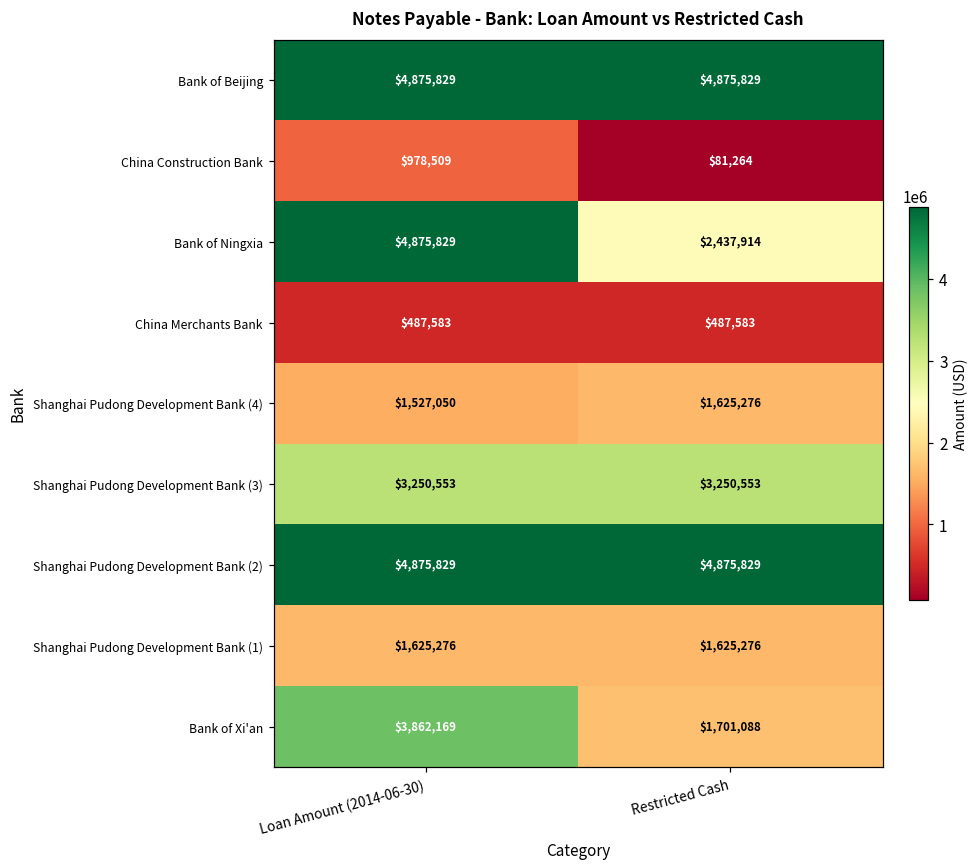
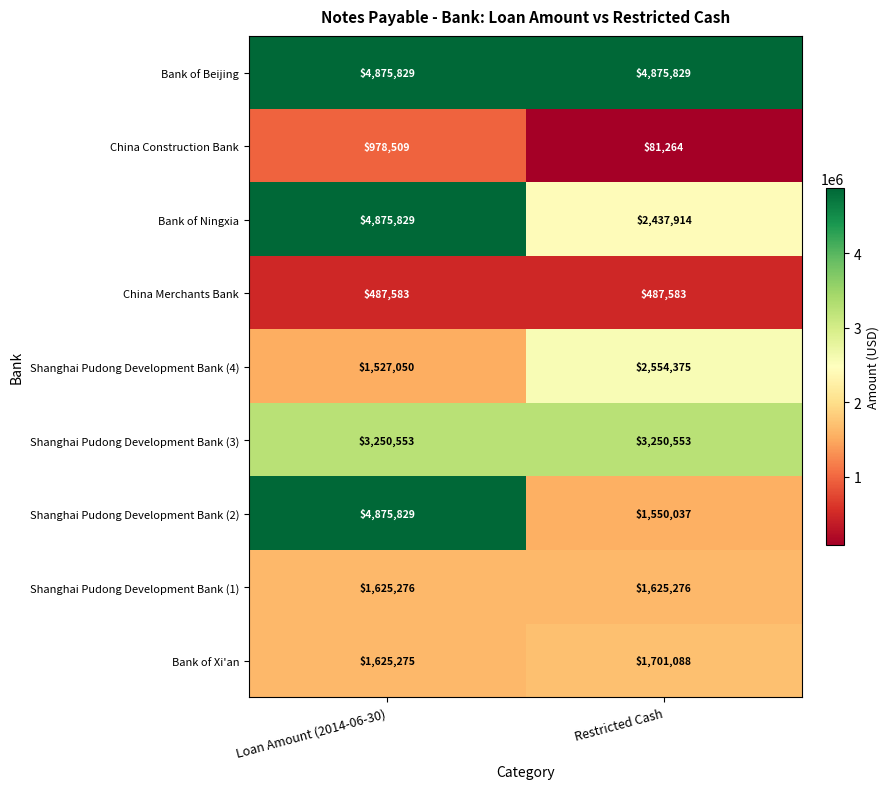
  {
    "Bank of Beijing": {
      "Loan Amount (2014-06-30)": "$4,875,829",
      "Restricted Cash": "$4,875,829"
    },
    "China Construction Bank": {
      "Loan Amount (2014-06-30)": "$978,509",
      "Restricted Cash": "$81,264"
    },
    "Bank of Ningxia": {
      "Loan Amount (2014-06-30)": "$4,875,829",
      "Restricted Cash": "$2,437,914"
    },
    "China Merchants Bank": {
      "Loan Amount (2014-06-30)": "$487,583",
      "Restricted Cash": "$487,583"
    },
    "Shanghai Pudong Development Bank (4)": {
      "Loan Amount (2014-06-30)": "$1,527,050",
-     "Restricted Cash": "$1,625,276"
+     "Restricted Cash": "$2,554,375"
    },
    "Shanghai Pudong Development Bank (3)": {
      "Loan Amount (2014-06-30)": "$3,250,553",
      "Restricted Cash": "$3,250,553"
    },
    "Shanghai Pudong Development Bank (2)": {
      "Loan Amount (2014-06-30)": "$4,875,829",
-     "Restricted Cash": "$4,875,829"
+     "Restricted Cash": "$1,550,037"
    },
    "Shanghai Pudong Development Bank (1)": {
      "Loan Amount (2014-06-30)": "$1,625,276",
      "Restricted Cash": "$1,625,276"
    },
    "Bank of Xi'an": {
-     "Loan Amount (2014-06-30)": "$3,862,169",
+     "Loan Amount (2014-06-30)": "$1,625,275",
      "Restricted Cash": "$1,701,088"
    }
  }
